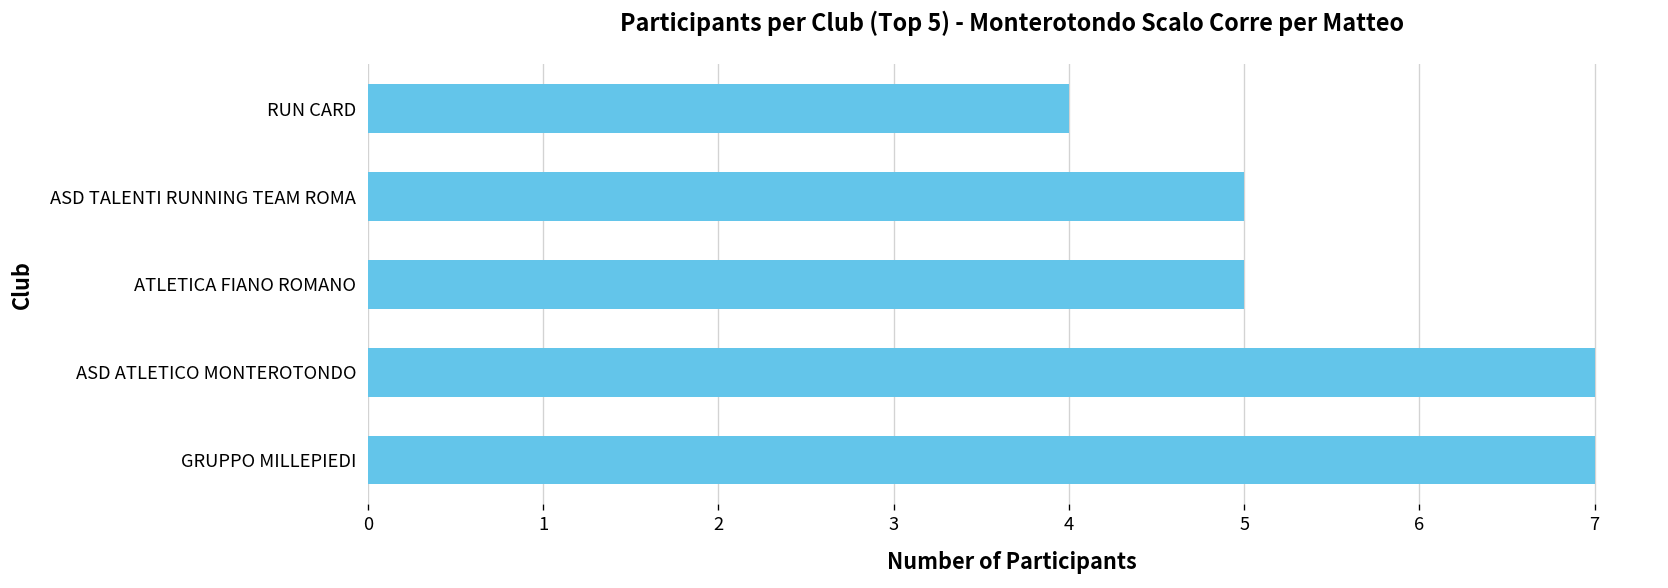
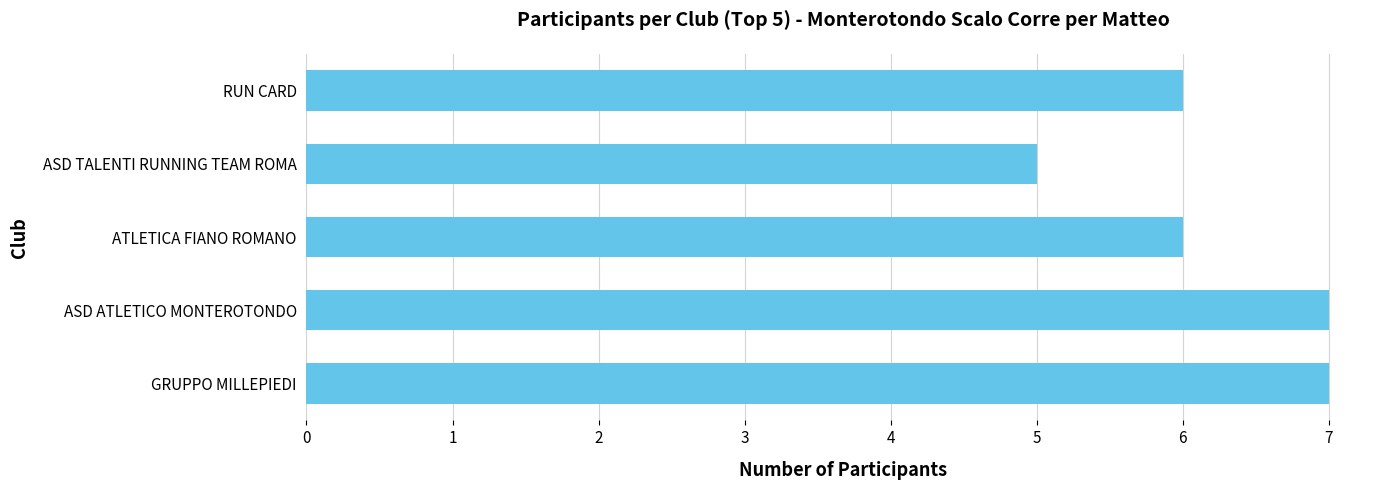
  {
-   "RUN CARD": 4,
+   "RUN CARD": 6,
    "ASD TALENTI RUNNING TEAM ROMA": 5,
-   "ATLETICA FIANO ROMANO": 5,
+   "ATLETICA FIANO ROMANO": 6,
    "ASD ATLETICO MONTEROTONDO": 7,
    "GRUPPO MILLEPIEDI": 7
  }
